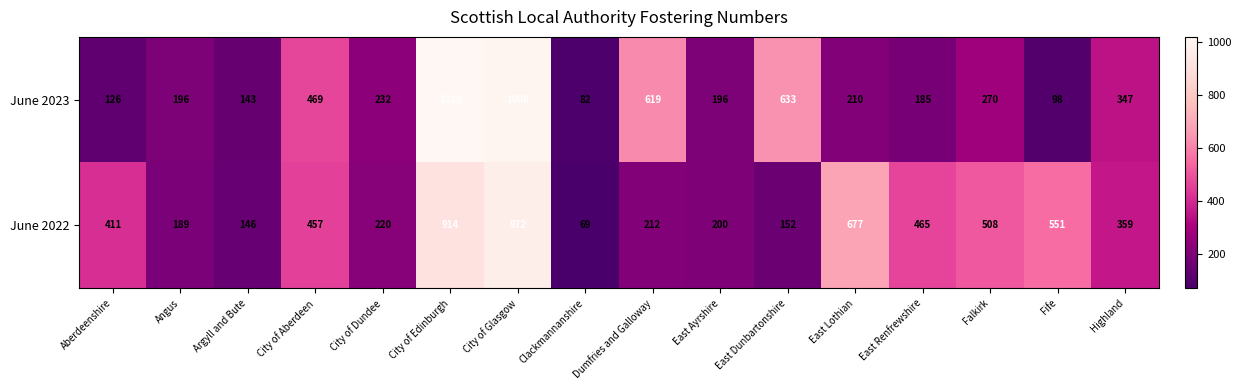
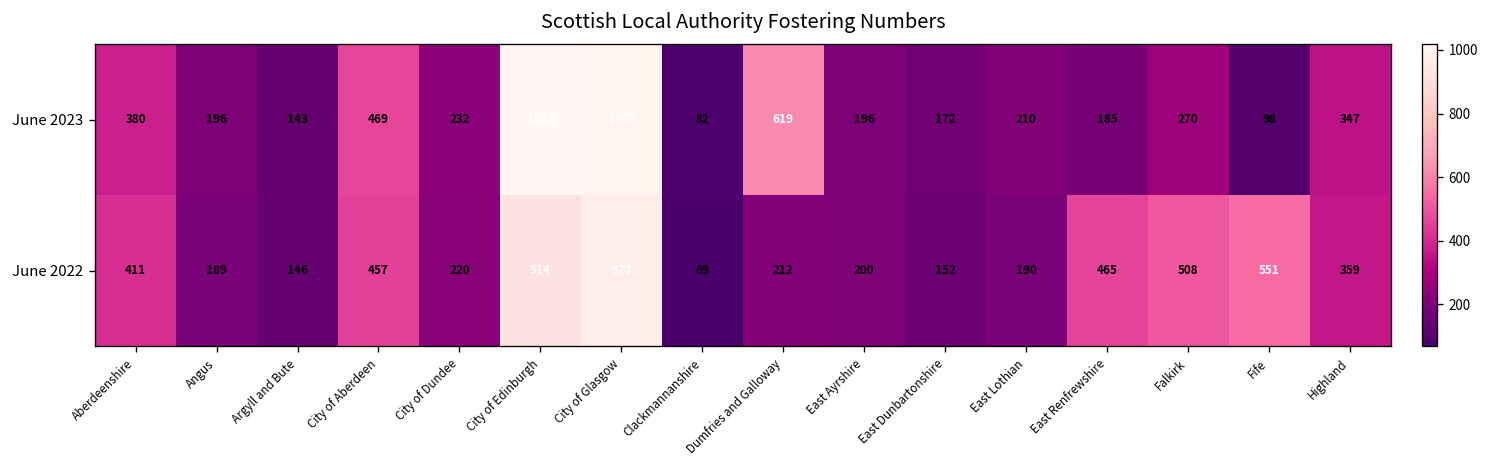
  {
    "June 2023": {
-     "Aberdeenshire": 126,
+     "Aberdeenshire": 380,
      "Angus": 196,
      "Argyll and Bute": 143,
      "City of Aberdeen": 469,
      "City of Dundee": 232,
      "Clackmannanshire": 82,
      "Dumfries and Galloway": 619,
      "East Ayrshire": 196,
-     "East Dunbartonshire": 633,
+     "East Dunbartonshire": 172,
      "East Lothian": 210,
      "East Renfrewshire": 185,
      "Falkirk": 270,
      "Fife": 98,
      "Highland": 347
    },
    "June 2022": {
      "Aberdeenshire": 411,
      "Angus": 189,
      "Argyll and Bute": 146,
      "City of Aberdeen": 457,
      "City of Dundee": 220,
      "Clackmannanshire": 69,
      "Dumfries and Galloway": 212,
      "East Ayrshire": 200,
      "East Dunbartonshire": 152,
-     "East Lothian": 677,
+     "East Lothian": 190,
      "East Renfrewshire": 465,
      "Falkirk": 508,
      "Fife": 551,
      "Highland": 359
    }
  }
